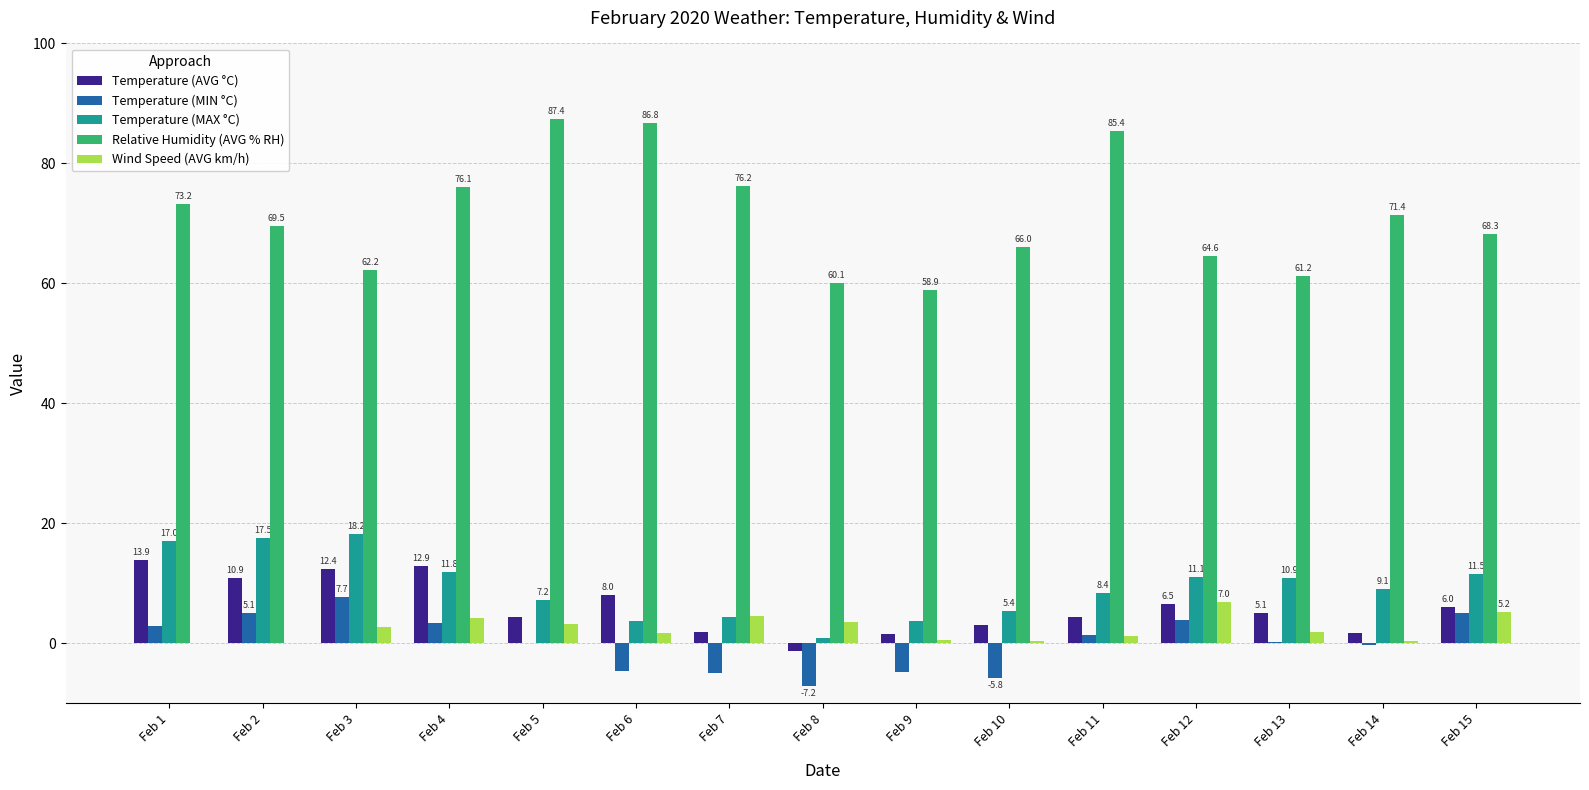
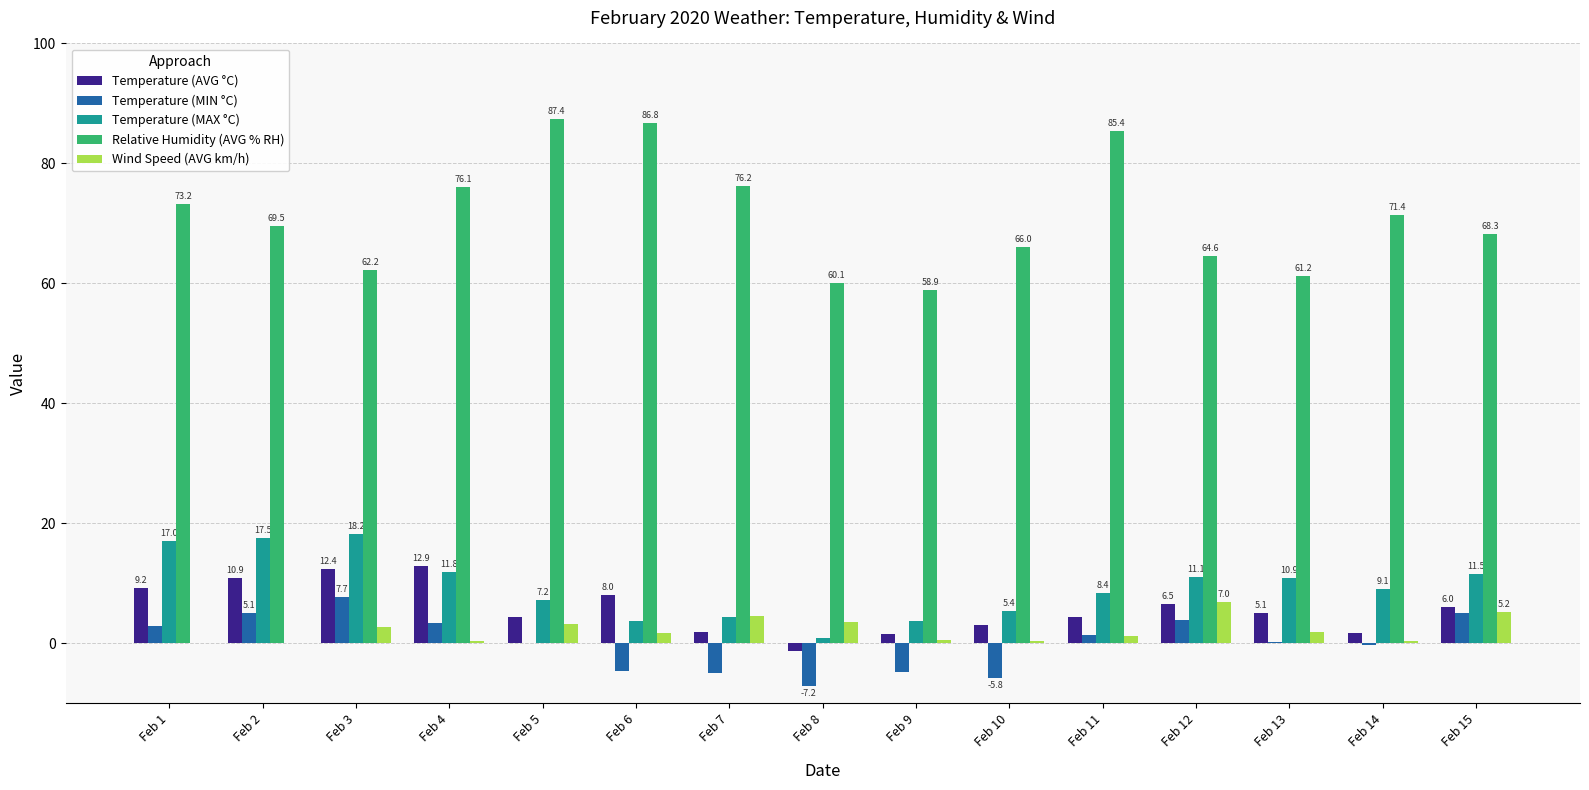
  {
    "Temperature (AVG °C)": {
-     "Feb 1": 13.9,
+     "Feb 1": 9.2,
      "Feb 2": 10.9,
      "Feb 3": 12.4,
      "Feb 4": 12.9,
      "Feb 6": 8.0,
      "Feb 12": 6.5,
      "Feb 13": 5.1,
      "Feb 15": 6.0
    },
    "Wind Speed (AVG km/h)": {
      "Feb 1": 0,
      "Feb 3": 3,
-     "Feb 4": 4,
+     "Feb 4": 0,
      "Feb 5": 3,
      "Feb 6": 2,
      "Feb 7": 5,
      "Feb 8": 4,
      "Feb 9": 0,
      "Feb 11": 1,
      "Feb 13": 2
    }
  }
